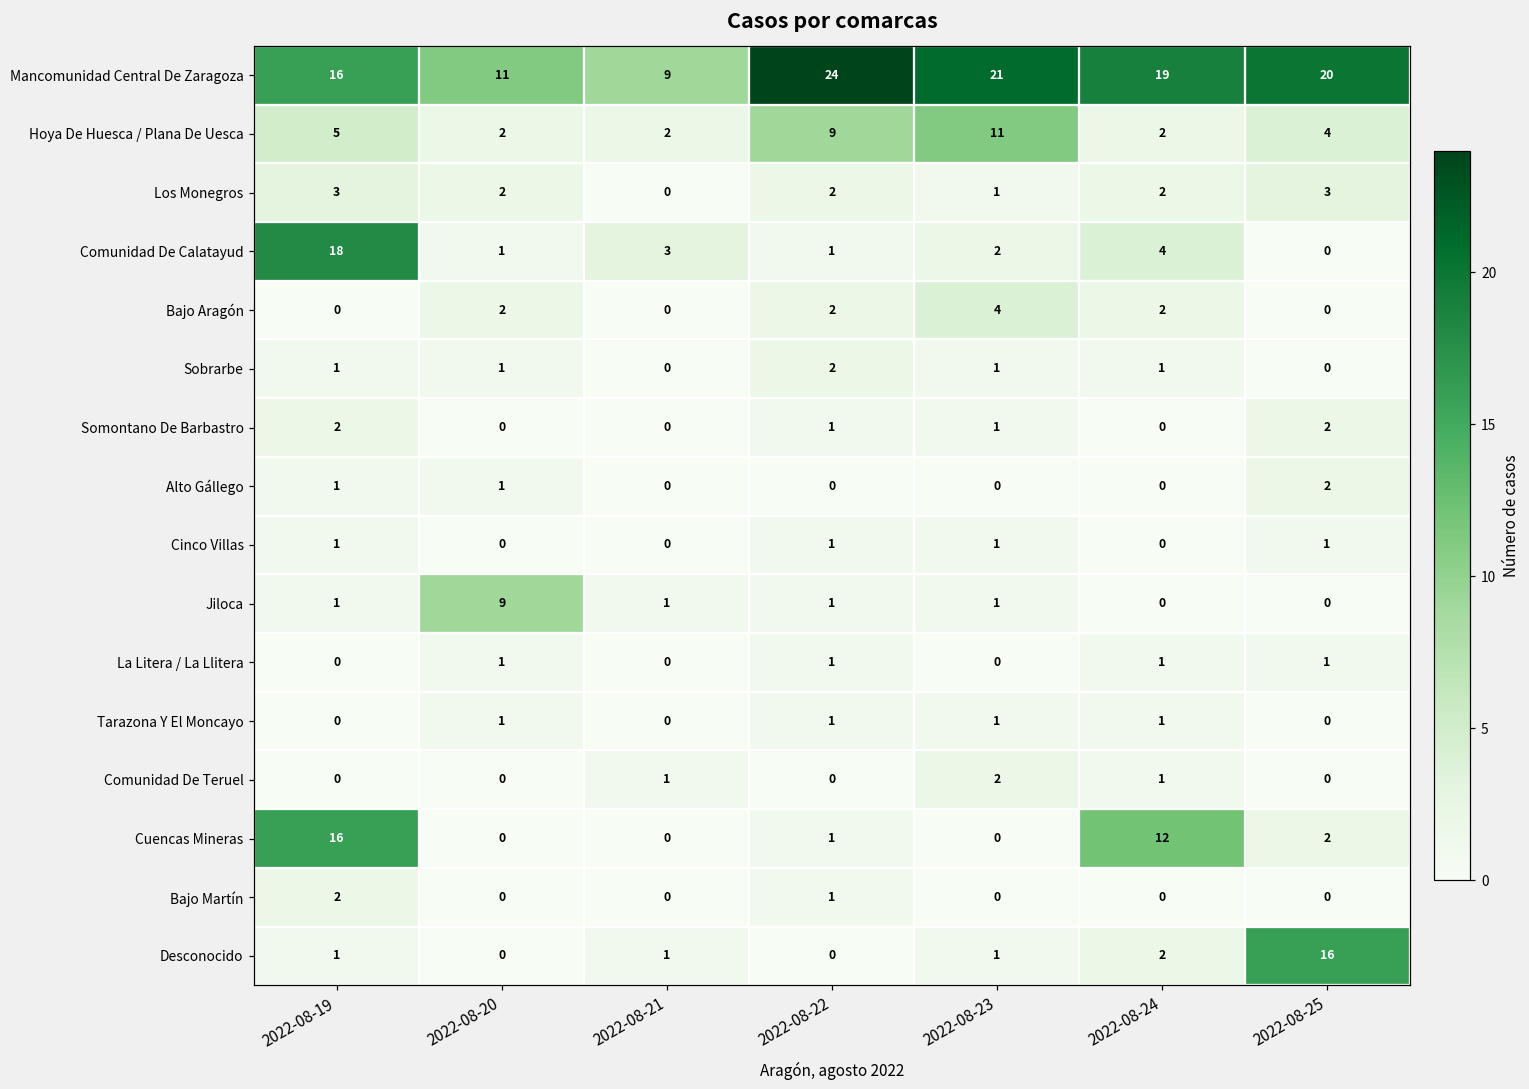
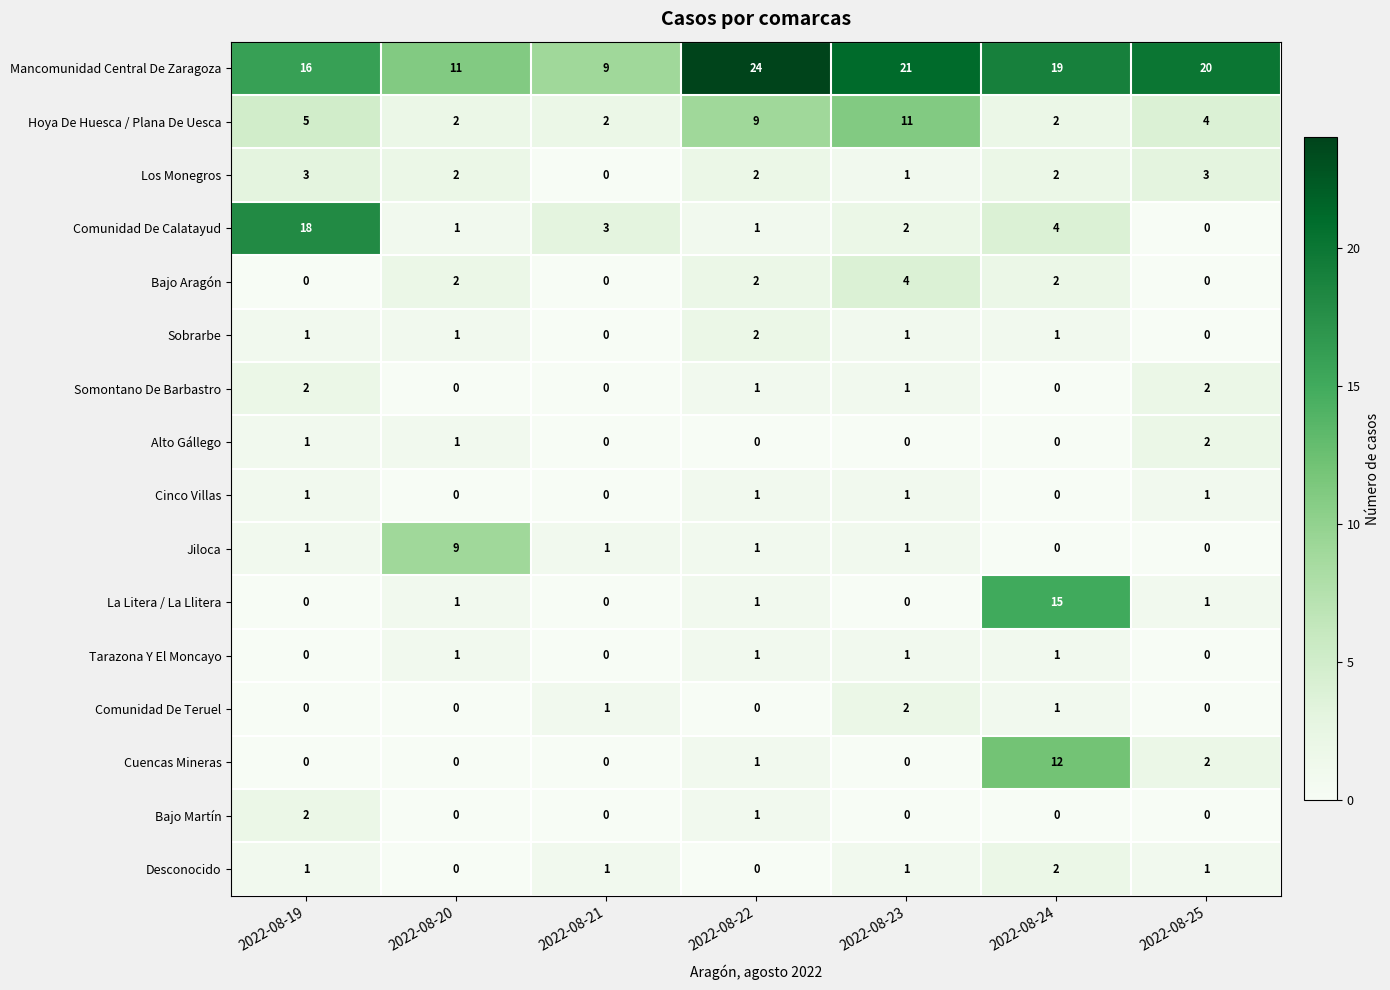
  {
    "Mancomunidad Central De Zaragoza": {
      "2022-08-19": 16,
      "2022-08-20": 11,
      "2022-08-21": 9,
      "2022-08-22": 24,
      "2022-08-23": 21,
      "2022-08-24": 19,
      "2022-08-25": 20
    },
    "Hoya De Huesca / Plana De Uesca": {
      "2022-08-19": 5,
      "2022-08-20": 2,
      "2022-08-21": 2,
      "2022-08-22": 9,
      "2022-08-23": 11,
      "2022-08-24": 2,
      "2022-08-25": 4
    },
    "Los Monegros": {
      "2022-08-19": 3,
      "2022-08-20": 2,
      "2022-08-21": 0,
      "2022-08-22": 2,
      "2022-08-23": 1,
      "2022-08-24": 2,
      "2022-08-25": 3
    },
    "Comunidad De Calatayud": {
      "2022-08-19": 18,
      "2022-08-20": 1,
      "2022-08-21": 3,
      "2022-08-22": 1,
      "2022-08-23": 2,
      "2022-08-24": 4,
      "2022-08-25": 0
    },
    "Bajo Aragón": {
      "2022-08-19": 0,
      "2022-08-20": 2,
      "2022-08-21": 0,
      "2022-08-22": 2,
      "2022-08-23": 4,
      "2022-08-24": 2,
      "2022-08-25": 0
    },
    "Sobrarbe": {
      "2022-08-19": 1,
      "2022-08-20": 1,
      "2022-08-21": 0,
      "2022-08-22": 2,
      "2022-08-23": 1,
      "2022-08-24": 1,
      "2022-08-25": 0
    },
    "Somontano De Barbastro": {
      "2022-08-19": 2,
      "2022-08-20": 0,
      "2022-08-21": 0,
      "2022-08-22": 1,
      "2022-08-23": 1,
      "2022-08-24": 0,
      "2022-08-25": 2
    },
    "Alto Gállego": {
      "2022-08-19": 1,
      "2022-08-20": 1,
      "2022-08-21": 0,
      "2022-08-22": 0,
      "2022-08-23": 0,
      "2022-08-24": 0,
      "2022-08-25": 2
    },
    "Cinco Villas": {
      "2022-08-19": 1,
      "2022-08-20": 0,
      "2022-08-21": 0,
      "2022-08-22": 1,
      "2022-08-23": 1,
      "2022-08-24": 0,
      "2022-08-25": 1
    },
    "Jiloca": {
      "2022-08-19": 1,
      "2022-08-20": 9,
      "2022-08-21": 1,
      "2022-08-22": 1,
      "2022-08-23": 1,
      "2022-08-24": 0,
      "2022-08-25": 0
    },
    "La Litera / La Llitera": {
      "2022-08-19": 0,
      "2022-08-20": 1,
      "2022-08-21": 0,
      "2022-08-22": 1,
      "2022-08-23": 0,
-     "2022-08-24": 1,
+     "2022-08-24": 15,
      "2022-08-25": 1
    },
    "Tarazona Y El Moncayo": {
      "2022-08-19": 0,
      "2022-08-20": 1,
      "2022-08-21": 0,
      "2022-08-22": 1,
      "2022-08-23": 1,
      "2022-08-24": 1,
      "2022-08-25": 0
    },
    "Comunidad De Teruel": {
      "2022-08-19": 0,
      "2022-08-20": 0,
      "2022-08-21": 1,
      "2022-08-22": 0,
      "2022-08-23": 2,
      "2022-08-24": 1,
      "2022-08-25": 0
    },
    "Cuencas Mineras": {
-     "2022-08-19": 16,
+     "2022-08-19": 0,
      "2022-08-20": 0,
      "2022-08-21": 0,
      "2022-08-22": 1,
      "2022-08-23": 0,
      "2022-08-24": 12,
      "2022-08-25": 2
    },
    "Bajo Martín": {
      "2022-08-19": 2,
      "2022-08-20": 0,
      "2022-08-21": 0,
      "2022-08-22": 1,
      "2022-08-23": 0,
      "2022-08-24": 0,
      "2022-08-25": 0
    },
    "Desconocido": {
      "2022-08-19": 1,
      "2022-08-20": 0,
      "2022-08-21": 1,
      "2022-08-22": 0,
      "2022-08-23": 1,
      "2022-08-24": 2,
-     "2022-08-25": 16
+     "2022-08-25": 1
    }
  }
